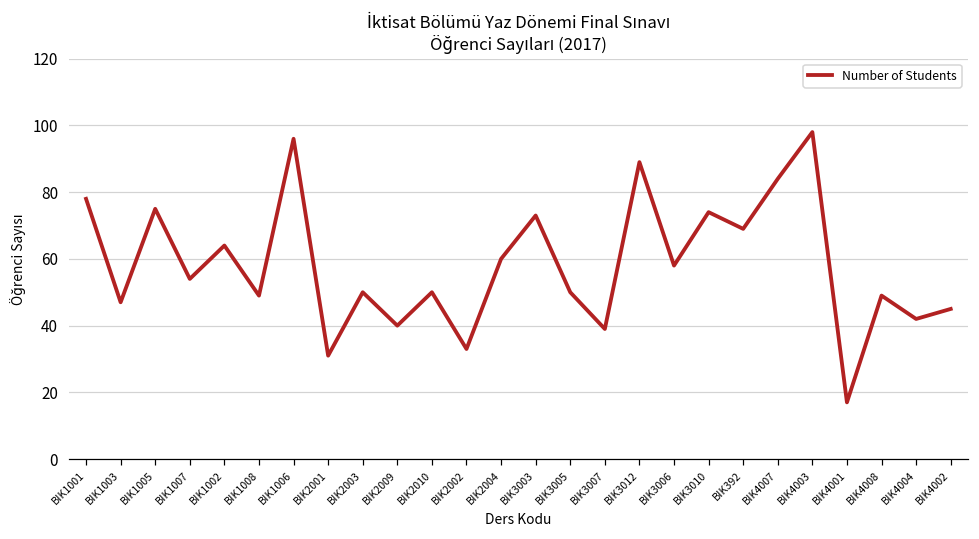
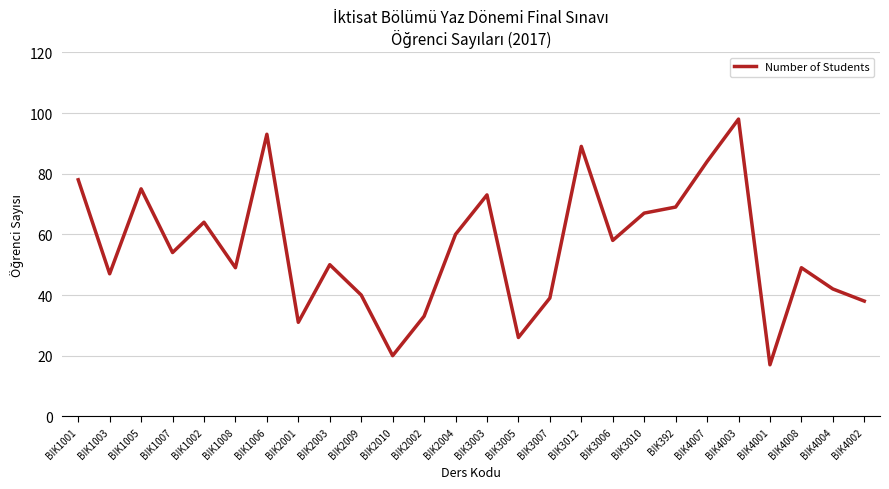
  {
    "BIK1001": 78,
    "BIK1003": 47,
    "BIK1005": 75,
    "BIK1007": 54,
    "BIK1002": 64,
    "BIK1008": 49,
-   "BIK1006": 96,
+   "BIK1006": 93,
    "BIK2001": 31,
    "BIK2003": 50,
    "BIK2009": 40,
-   "BIK2010": 50,
+   "BIK2010": 20,
    "BIK2002": 33,
    "BIK2004": 60,
    "BIK3003": 73,
-   "BIK3005": 50,
+   "BIK3005": 26,
    "BIK3007": 39,
    "BIK3012": 89,
    "BIK3006": 58,
-   "BIK3010": 74,
+   "BIK3010": 67,
    "BIK392": 69,
    "BIK4007": 84,
    "BIK4003": 98,
    "BIK4001": 17,
    "BIK4008": 49,
    "BIK4004": 42,
-   "BIK4002": 45
+   "BIK4002": 38
  }
